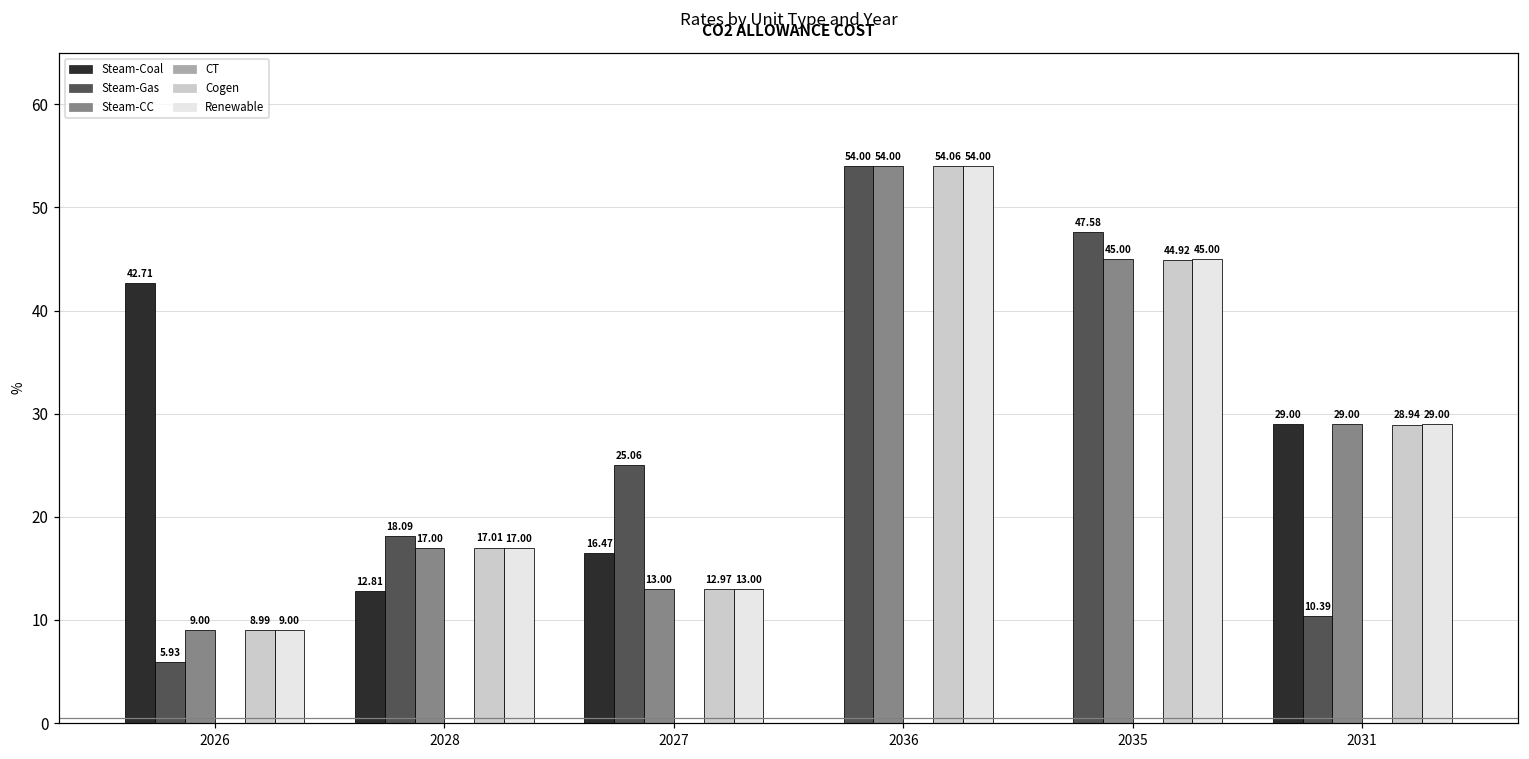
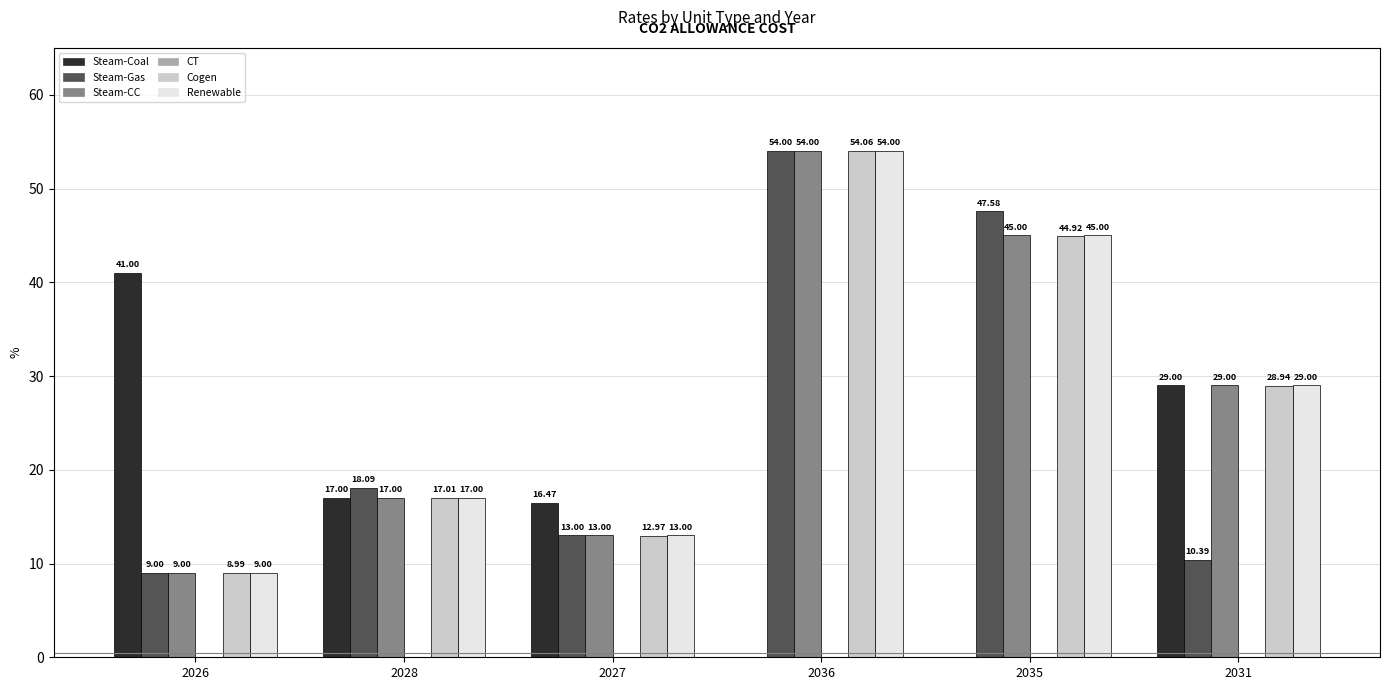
  {
    "Steam-Coal": {
-     "2026": 42.71,
-     "2028": 12.81,
+     "2026": 41.00,
+     "2028": 17.00,
      "2027": 16.47,
      "2031": 29.00
    },
    "Steam-Gas": {
-     "2026": 5.93,
+     "2026": 9.00,
      "2028": 18.09,
-     "2027": 25.06,
+     "2027": 13.00,
      "2036": 54.00,
      "2035": 47.58,
      "2031": 10.39
    }
  }
